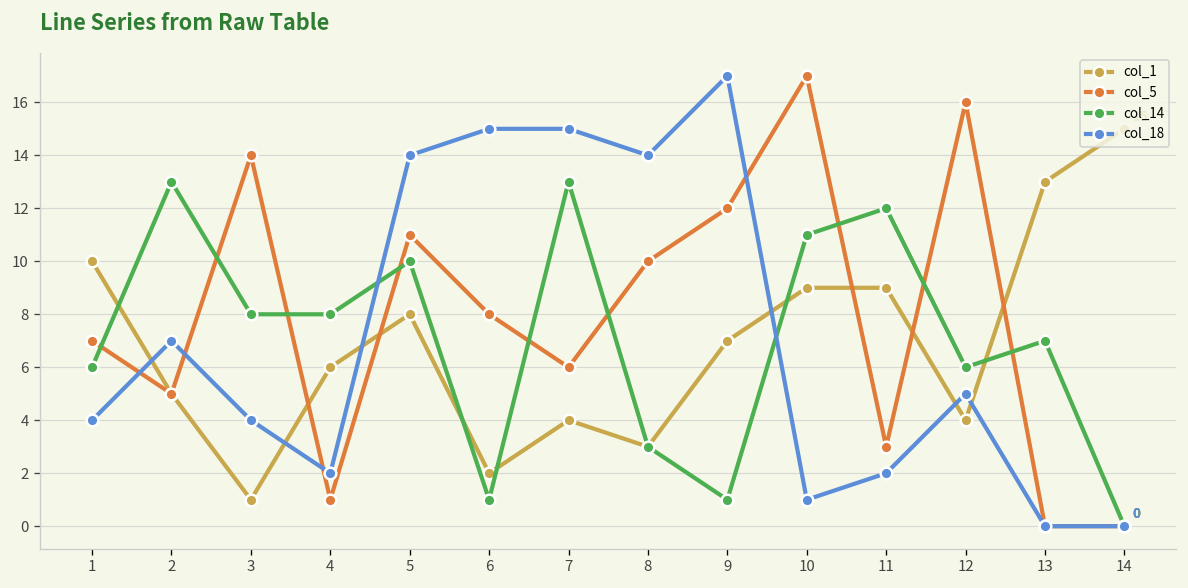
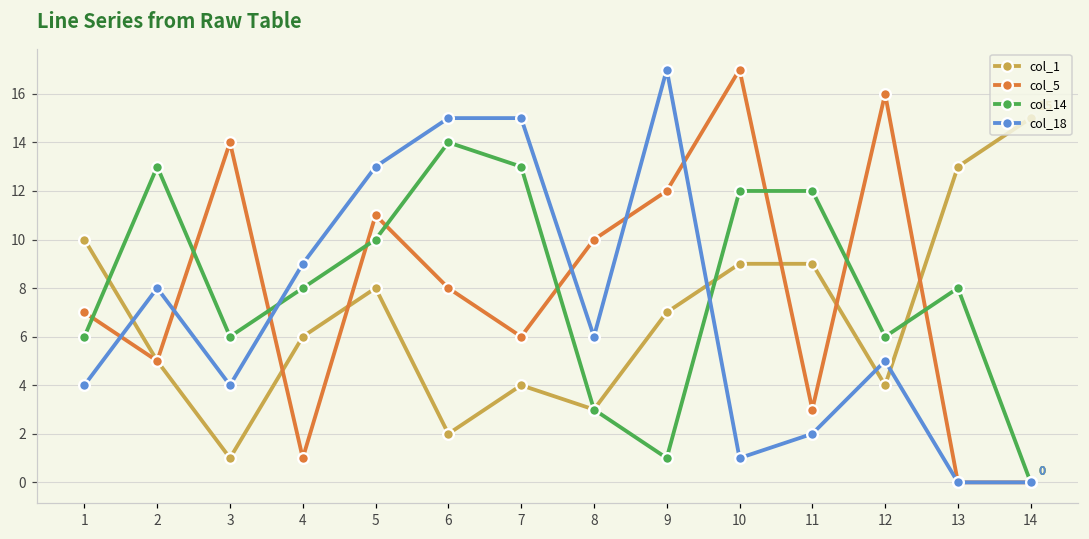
  {
    "col_14": {
      "1": 6,
      "2": 13,
-     "3": 8,
+     "3": 6,
      "4": 8,
      "5": 10,
-     "6": 1,
+     "6": 14,
      "7": 13,
      "9": 1,
-     "10": 11,
+     "10": 12,
      "11": 12,
      "12": 6,
-     "13": 7
+     "13": 8
    },
    "col_18": {
      "1": 4,
-     "2": 7,
+     "2": 8,
      "3": 4,
-     "4": 2,
-     "5": 14,
+     "4": 9,
+     "5": 13,
      "6": 15,
      "7": 15,
-     "8": 14,
+     "8": 6,
      "9": 17,
      "10": 1,
      "11": 2,
      "12": 5
    }
  }
